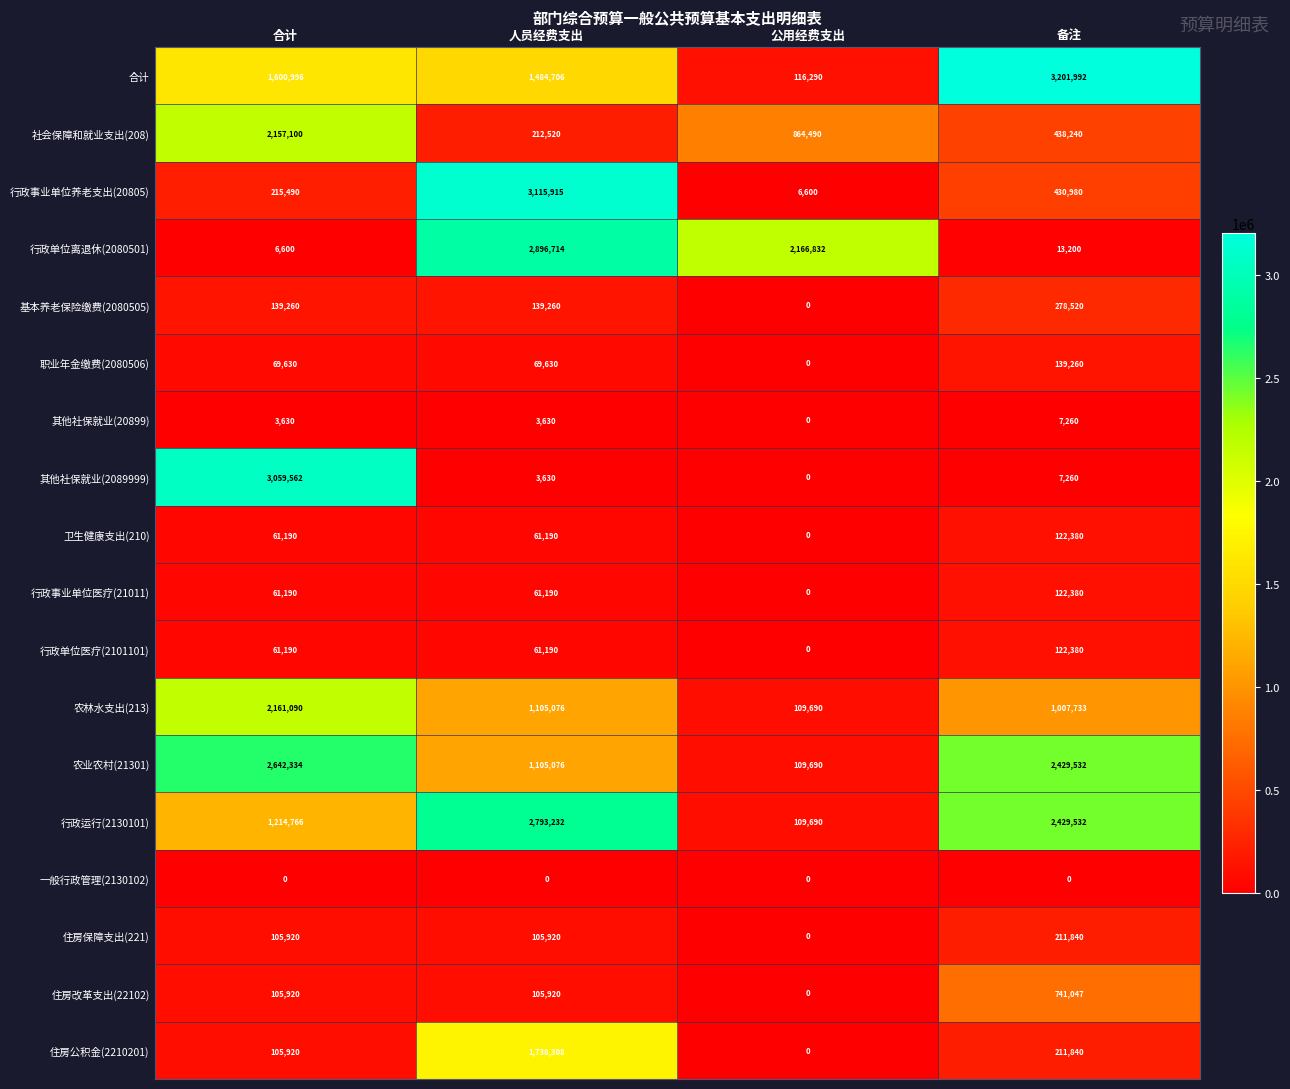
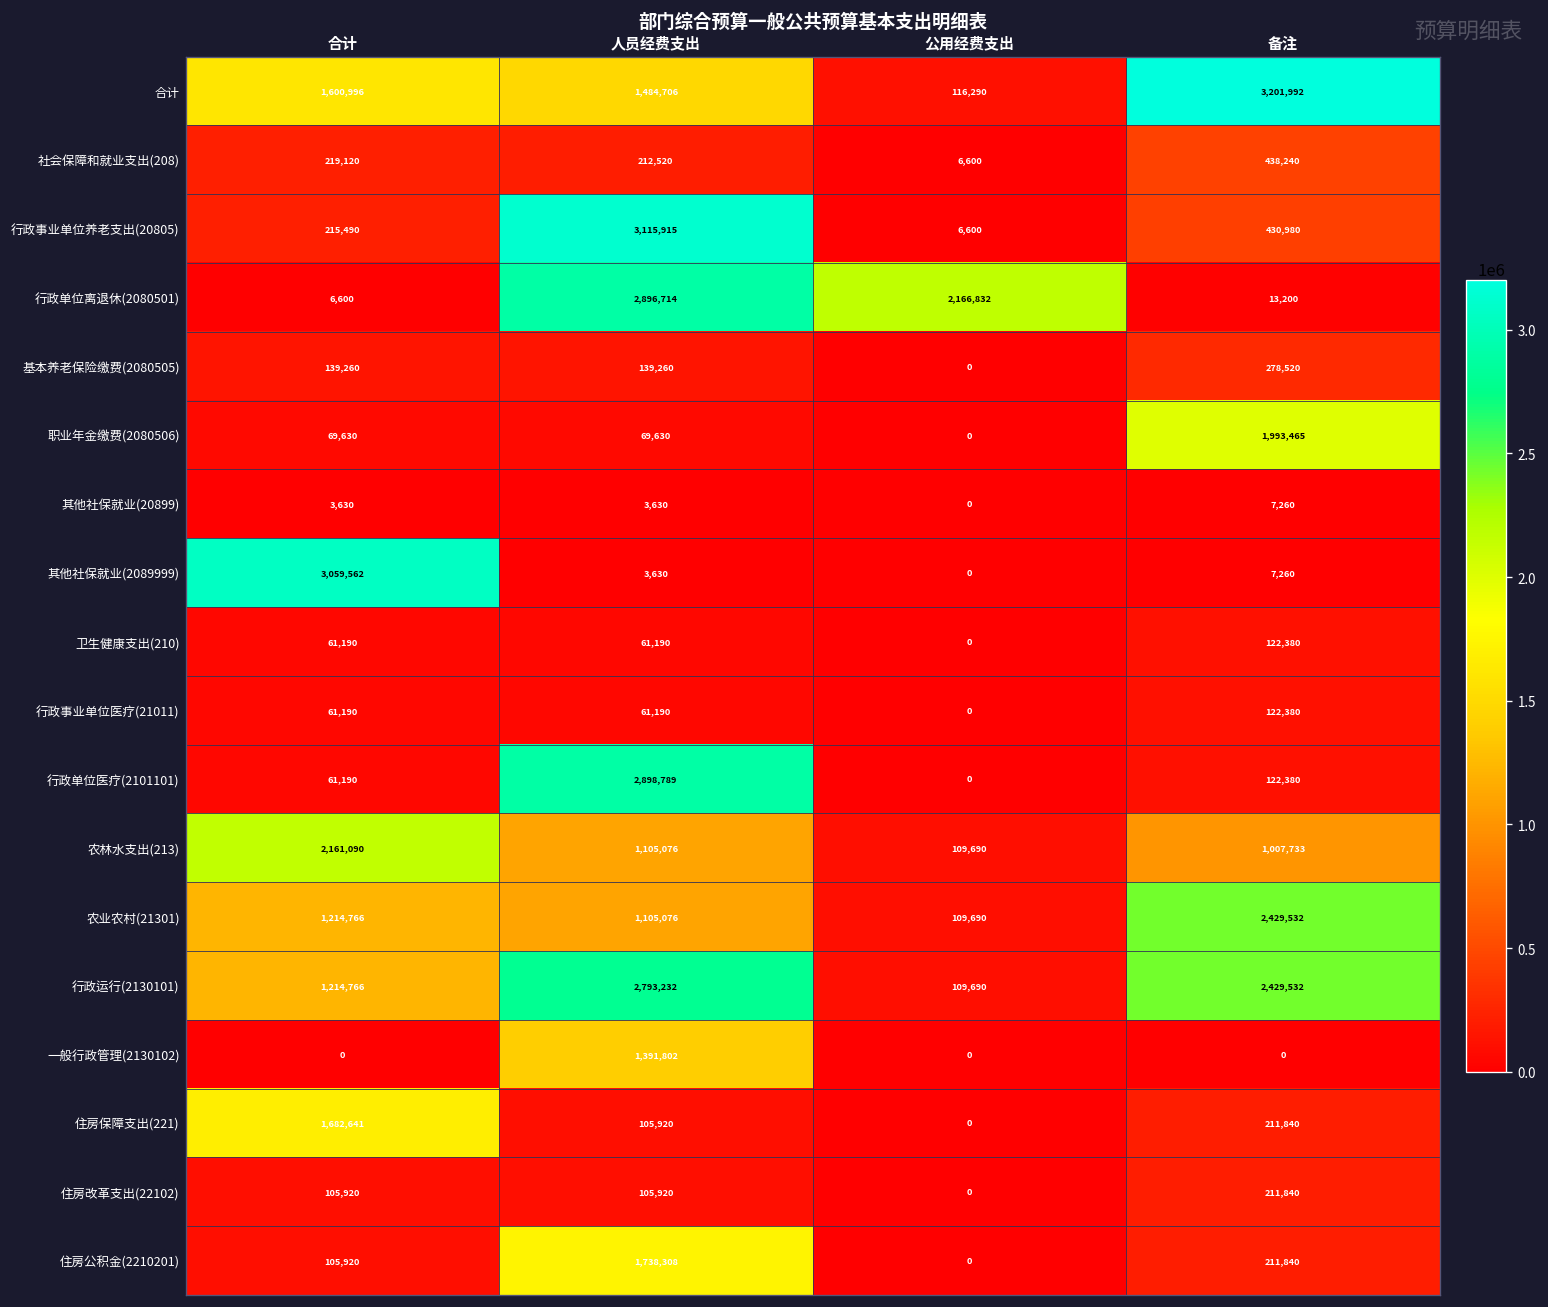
  {
    "合计": {
      "合计": "1,600,996",
      "人员经费支出": "1,484,706",
      "公用经费支出": "116,290",
      "备注": "3,201,992"
    },
    "社会保障和就业支出(208)": {
-     "合计": "2,157,100",
+     "合计": "219,120",
      "人员经费支出": "212,520",
-     "公用经费支出": "864,490",
+     "公用经费支出": "6,600",
      "备注": "438,240"
    },
    "行政事业单位养老支出(20805)": {
      "合计": "215,490",
      "人员经费支出": "3,115,915",
      "公用经费支出": "6,600",
      "备注": "430,980"
    },
    "行政单位离退休(2080501)": {
      "合计": "6,600",
      "人员经费支出": "2,896,714",
      "公用经费支出": "2,166,832",
      "备注": "13,200"
    },
    "基本养老保险缴费(2080505)": {
      "合计": "139,260",
      "人员经费支出": "139,260",
      "公用经费支出": "0",
      "备注": "278,520"
    },
    "职业年金缴费(2080506)": {
      "合计": "69,630",
      "人员经费支出": "69,630",
      "公用经费支出": "0",
-     "备注": "139,260"
+     "备注": "1,993,465"
    },
    "其他社保就业(20899)": {
      "合计": "3,630",
      "人员经费支出": "3,630",
      "公用经费支出": "0",
      "备注": "7,260"
    },
    "其他社保就业(2089999)": {
      "合计": "3,059,562",
      "人员经费支出": "3,630",
      "公用经费支出": "0",
      "备注": "7,260"
    },
    "卫生健康支出(210)": {
      "合计": "61,190",
      "人员经费支出": "61,190",
      "公用经费支出": "0",
      "备注": "122,380"
    },
    "行政事业单位医疗(21011)": {
      "合计": "61,190",
      "人员经费支出": "61,190",
      "公用经费支出": "0",
      "备注": "122,380"
    },
    "行政单位医疗(2101101)": {
      "合计": "61,190",
-     "人员经费支出": "61,190",
+     "人员经费支出": "2,898,789",
      "公用经费支出": "0",
      "备注": "122,380"
    },
    "农林水支出(213)": {
      "合计": "2,161,090",
      "人员经费支出": "1,105,076",
      "公用经费支出": "109,690",
      "备注": "1,007,733"
    },
    "农业农村(21301)": {
-     "合计": "2,642,334",
+     "合计": "1,214,766",
      "人员经费支出": "1,105,076",
      "公用经费支出": "109,690",
      "备注": "2,429,532"
    },
    "行政运行(2130101)": {
      "合计": "1,214,766",
      "人员经费支出": "2,793,232",
      "公用经费支出": "109,690",
      "备注": "2,429,532"
    },
    "一般行政管理(2130102)": {
      "合计": "0",
-     "人员经费支出": "0",
+     "人员经费支出": "1,391,802",
      "公用经费支出": "0",
      "备注": "0"
    },
    "住房保障支出(221)": {
-     "合计": "105,920",
+     "合计": "1,682,641",
      "人员经费支出": "105,920",
      "公用经费支出": "0",
      "备注": "211,840"
    },
    "住房改革支出(22102)": {
      "合计": "105,920",
      "人员经费支出": "105,920",
      "公用经费支出": "0",
-     "备注": "741,047"
+     "备注": "211,840"
    },
    "住房公积金(2210201)": {
      "合计": "105,920",
      "人员经费支出": "1,738,308",
      "公用经费支出": "0",
      "备注": "211,840"
    }
  }
